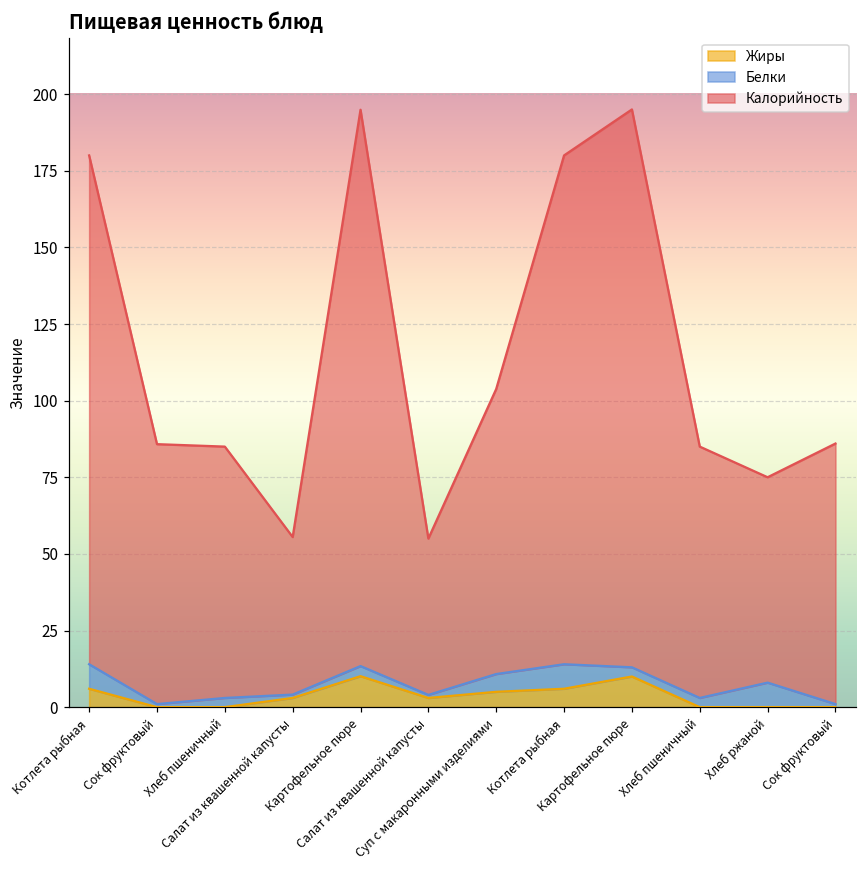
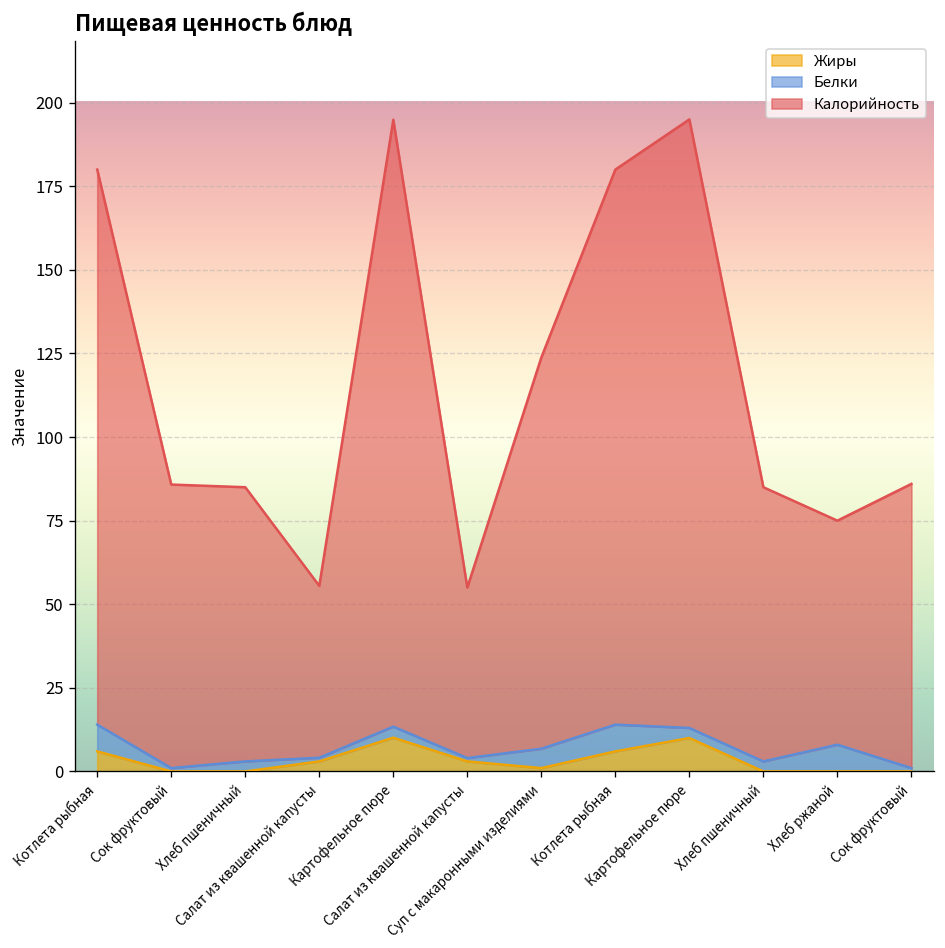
  {
    "Жиры": {
-     "Суп с макаронными изделиями": 5,
+     "Суп с макаронными изделиями": 1,
      "Хлеб ржаной": 0
    },
    "Белки": {
      "Суп с макаронными изделиями": 6,
      "Хлеб ржаной": 8
    },
    "Калорийность": {
-     "Суп с макаронными изделиями": 93,
+     "Суп с макаронными изделиями": 117,
      "Хлеб ржаной": 67
    }
  }
